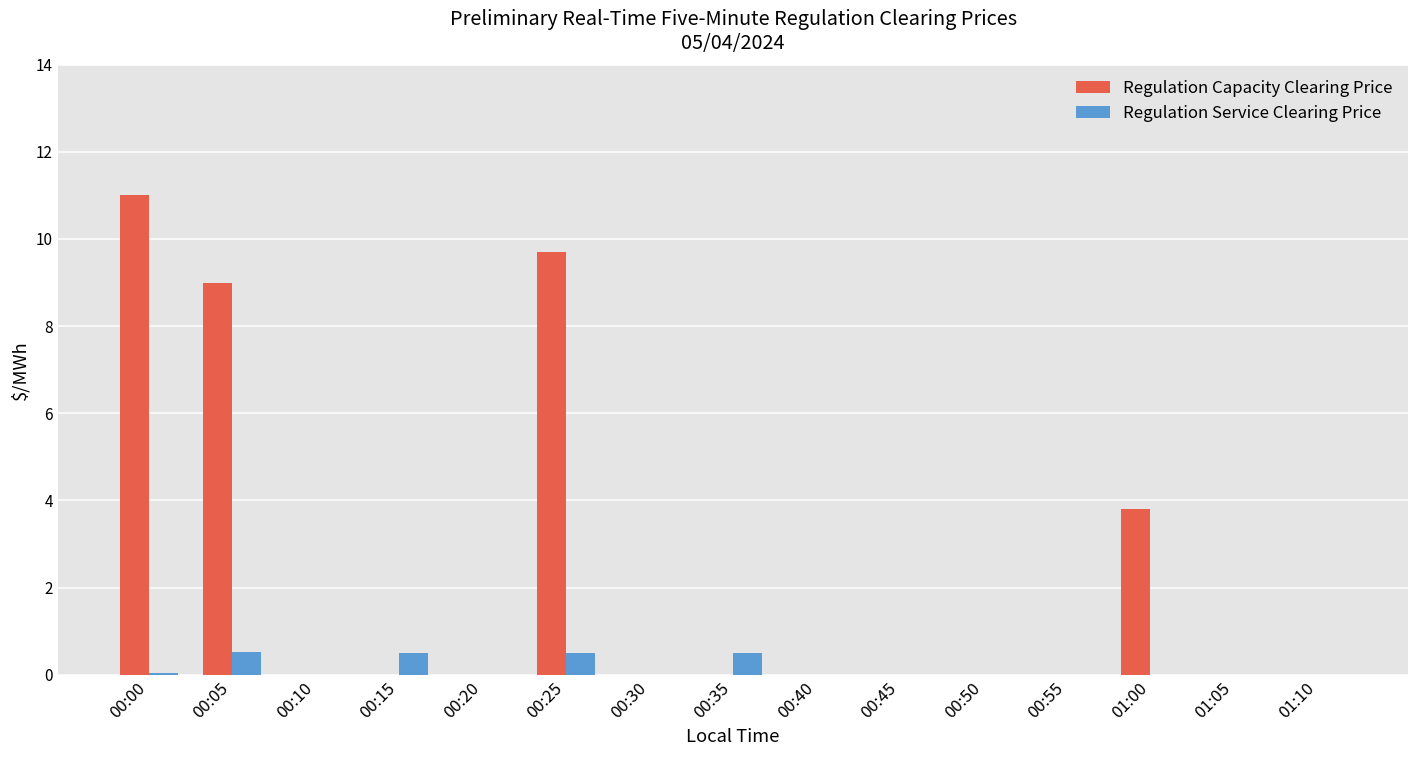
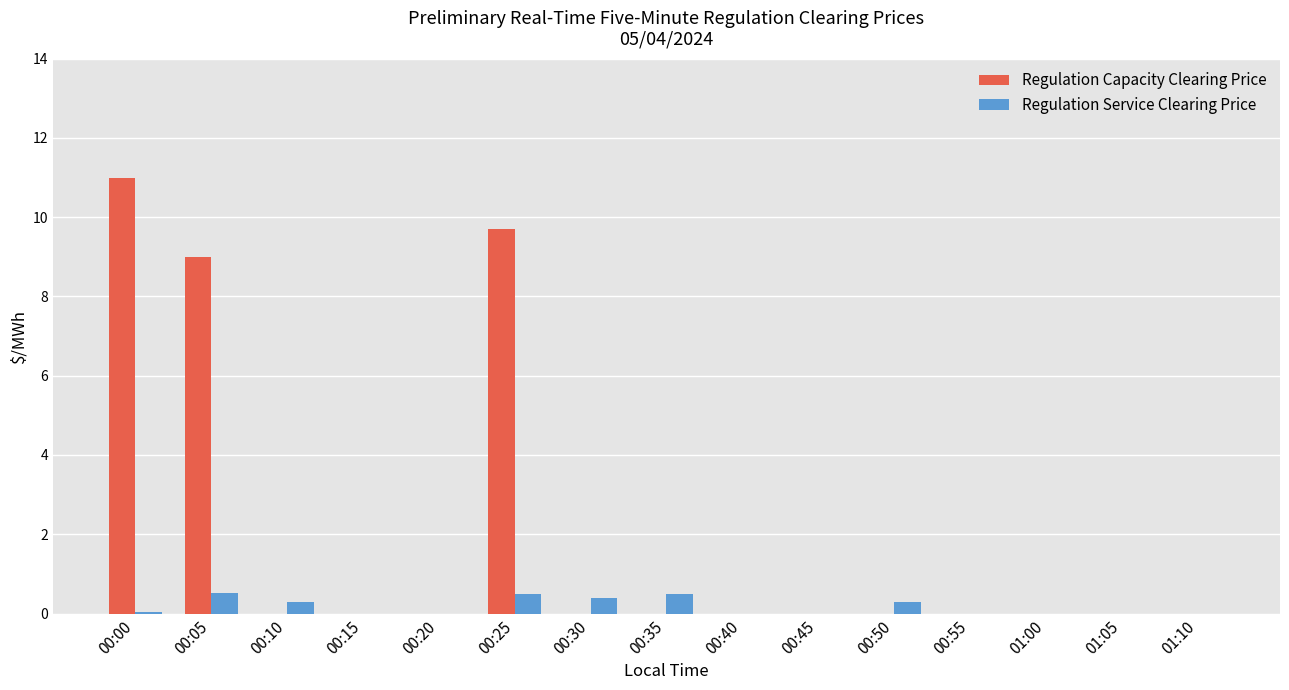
  {
    "Regulation Capacity Clearing Price": {
      "00:00": 11.0,
      "00:05": 9.0,
      "00:10": 0.0,
      "00:15": 0.0,
      "00:20": 0.0,
      "00:25": 9.7,
      "00:30": 0.0,
      "00:35": 0.0,
      "00:40": 0.0,
      "00:45": 0.0,
      "00:50": 0.0,
      "00:55": 0.0,
-     "01:00": 3.8,
+     "01:00": 0.0,
      "01:05": 0.0,
      "01:10": 0.0
    },
    "Regulation Service Clearing Price": {
      "00:05": 0.5,
-     "00:10": 0.0,
-     "00:15": 0.5,
+     "00:10": 0.3,
+     "00:15": 0.0,
      "00:20": 0.0,
      "00:25": 0.5,
-     "00:30": 0.0,
+     "00:30": 0.4,
      "00:35": 0.5,
      "00:40": 0.0,
      "00:45": 0.0,
-     "00:50": 0.0,
+     "00:50": 0.3,
      "00:55": 0.0,
      "01:00": 0.0,
      "01:05": 0.0,
      "01:10": 0.0
    }
  }
